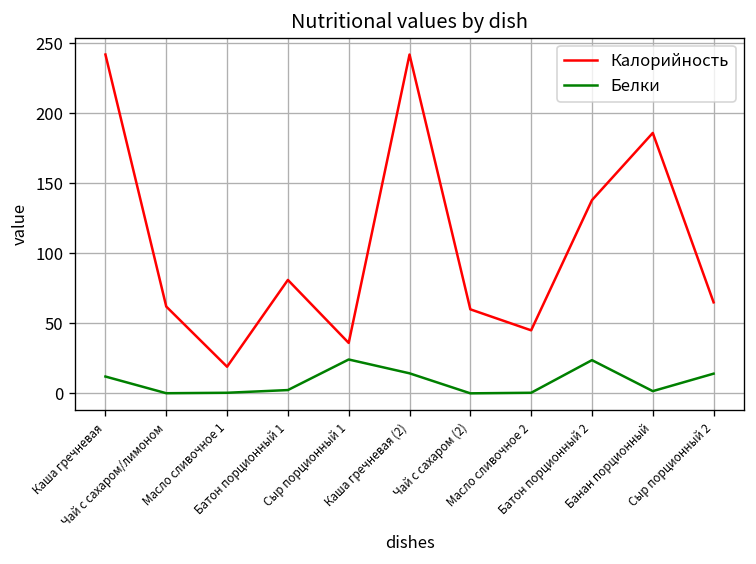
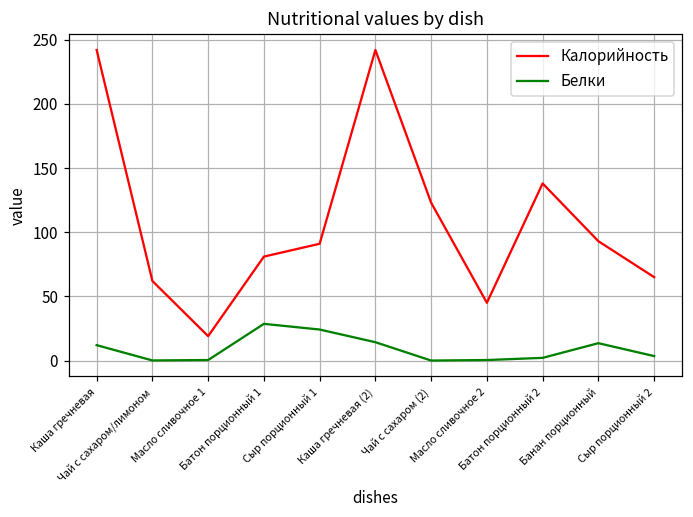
  {
    "Калорийность": {
      "Каша гречневая": 242,
      "Чай с сахаром/лимоном": 62,
      "Масло сливочное 1": 19,
      "Батон порционный 1": 81,
-     "Сыр порционный 1": 36,
+     "Сыр порционный 1": 91,
      "Каша гречневая (2)": 242,
-     "Чай с сахаром (2)": 60,
+     "Чай с сахаром (2)": 123,
      "Масло сливочное 2": 45,
      "Батон порционный 2": 138,
-     "Банан порционный": 186,
+     "Банан порционный": 93,
      "Сыр порционный 2": 65
    },
    "Белки": {
      "Каша гречневая": 12,
      "Чай с сахаром/лимоном": 0,
      "Масло сливочное 1": 0,
-     "Батон порционный 1": 2,
+     "Батон порционный 1": 29,
      "Сыр порционный 1": 24,
      "Каша гречневая (2)": 14,
      "Чай с сахаром (2)": 0,
      "Масло сливочное 2": 0,
-     "Батон порционный 2": 24,
-     "Банан порционный": 2,
-     "Сыр порционный 2": 14
+     "Батон порционный 2": 2,
+     "Банан порционный": 14,
+     "Сыр порционный 2": 3
    }
  }
